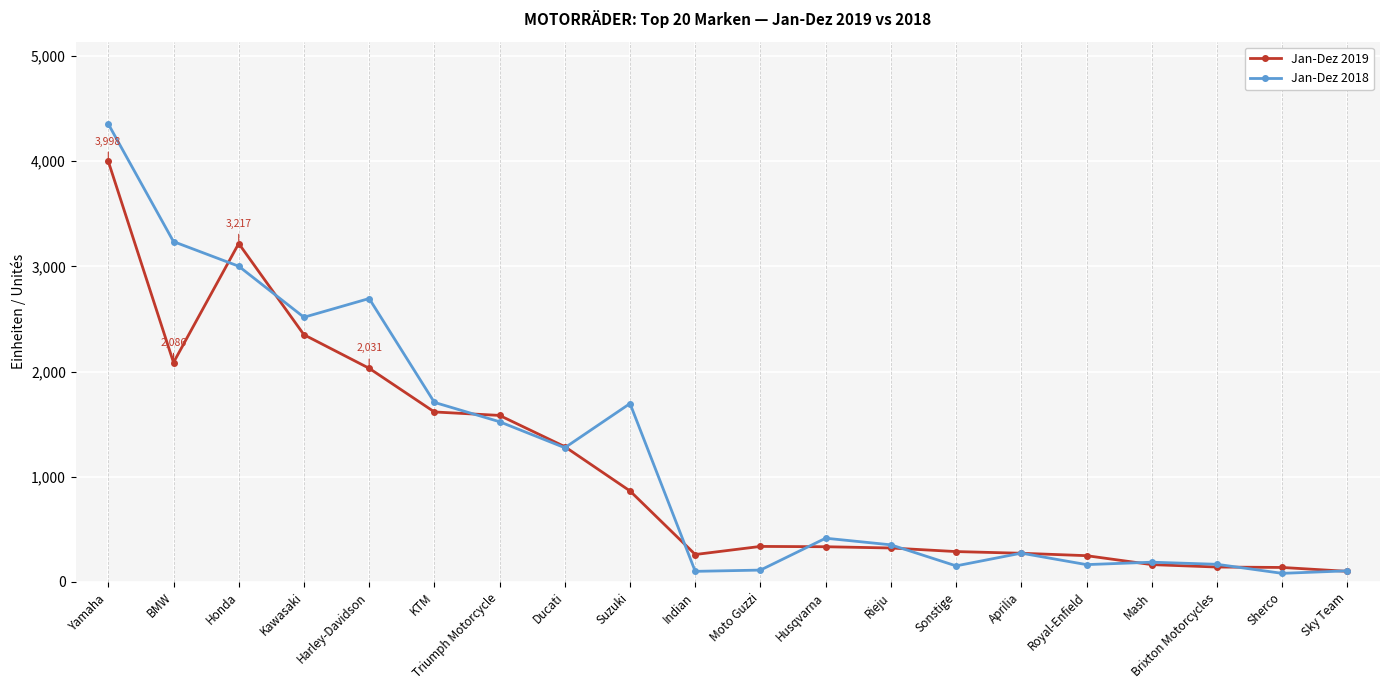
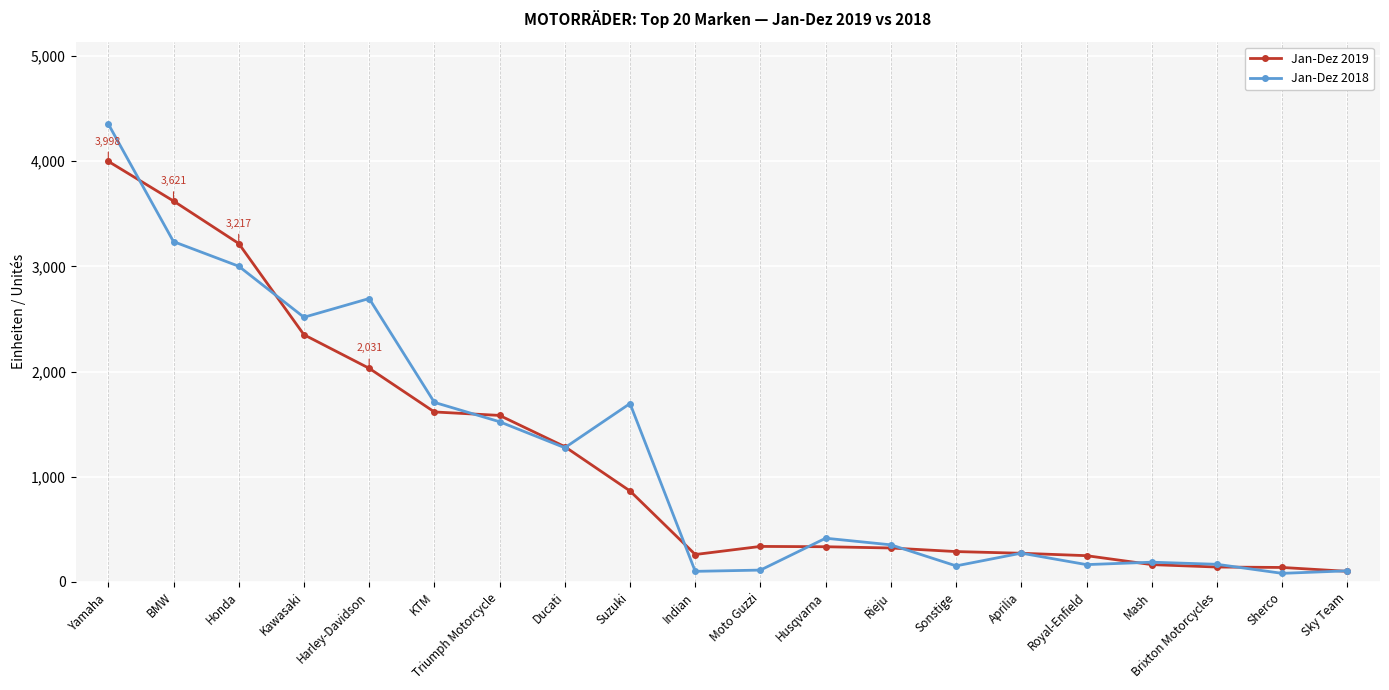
  {
    "Jan-Dez 2019": {
      "Yamaha": "3,998",
-     "BMW": "2,086",
+     "BMW": "3,621",
      "Honda": "3,217",
      "Harley-Davidson": "2,031"
    },
    "Jan-Dez 2018": {
      "Yamaha": "4,350",
      "BMW": "3,240",
      "Honda": "3,000",
      "Kawasaki": "2,520",
      "Harley-Davidson": "2,690",
      "KTM": "1,710",
      "Triumph Motorcycle": "1,520",
      "Suzuki": "1,700",
      "Indian": "100",
      "Moto Guzzi": "110",
      "Husqvarna": "420",
      "Rieju": "350",
      "Sonstige": "150",
      "Royal-Enfield": "170",
      "Brixton Motorcycles": "170",
      "Sherco": "80"
    }
  }
